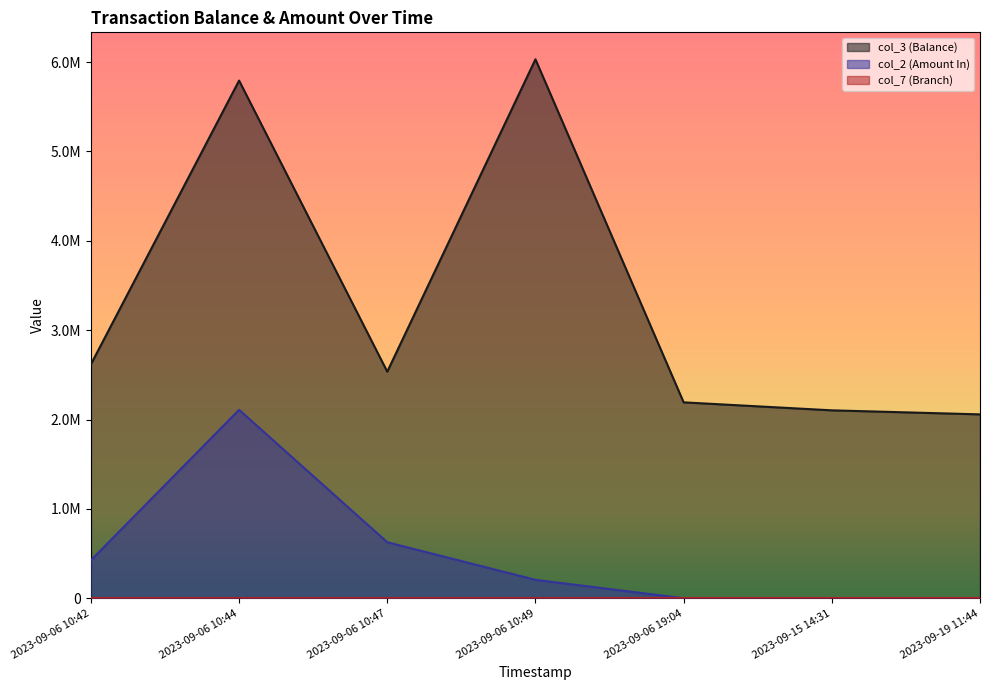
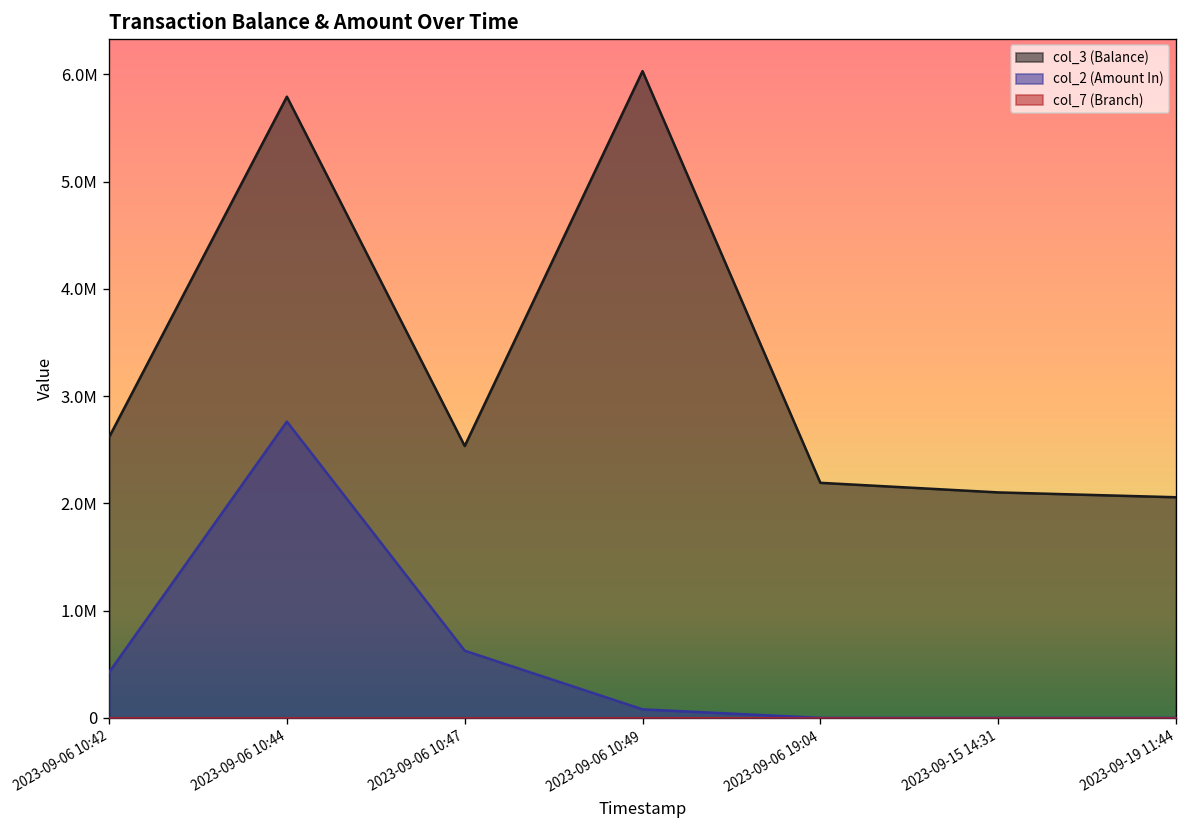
  {
    "col_3 (Balance)": {
      "2023-09-06 10:42": 2600000,
      "2023-09-06 10:44": 5800000,
      "2023-09-06 10:47": 2500000,
      "2023-09-06 10:49": 6000000,
      "2023-09-06 19:04": 2200000,
      "2023-09-15 14:31": 2100000,
      "2023-09-19 11:44": 2100000
    },
    "col_2 (Amount In)": {
      "2023-09-06 10:42": 400000,
-     "2023-09-06 10:44": 2100000,
+     "2023-09-06 10:44": 2800000,
      "2023-09-06 10:47": 600000,
-     "2023-09-06 10:49": 200000
+     "2023-09-06 10:49": 100000
    },
    "col_7 (Branch)": {
      "2023-09-06 10:42": 0,
      "2023-09-06 10:44": 0,
      "2023-09-06 10:47": 0,
      "2023-09-06 10:49": 0
    }
  }
